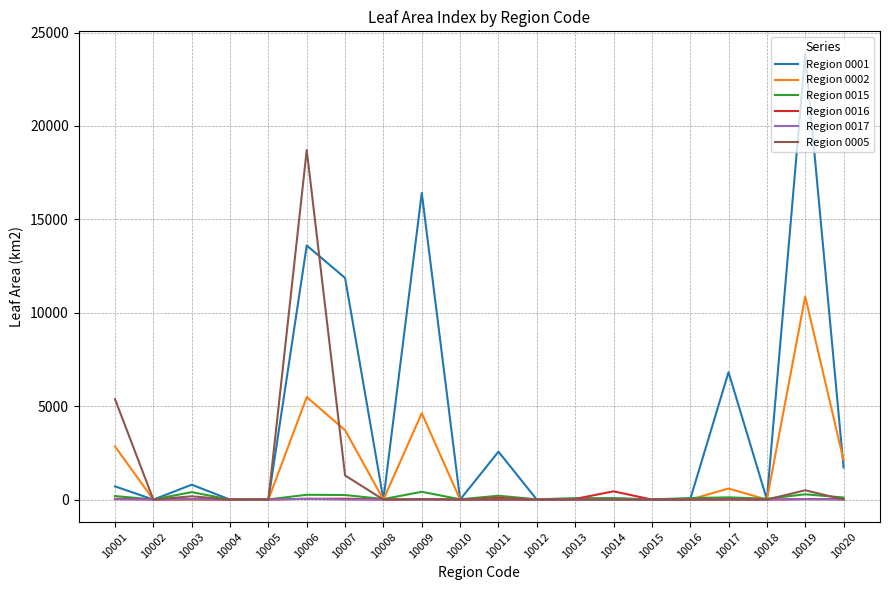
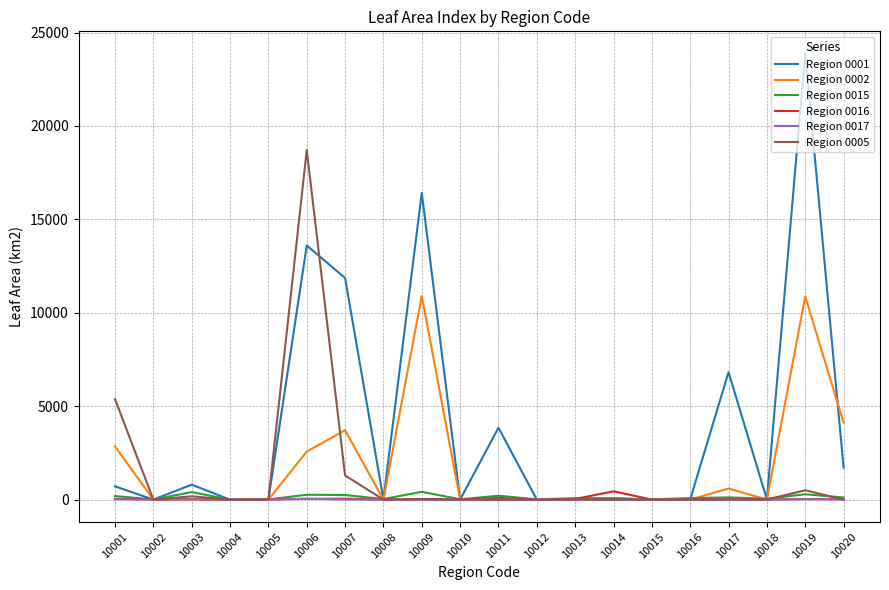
  {
    "Region 0001": {
      "10001": 700,
      "10003": 800,
      "10006": 13600,
      "10007": 11900,
      "10009": 16400,
-     "10011": 2600,
+     "10011": 3800,
      "10017": 6800,
      "10020": 1700
    },
    "Region 0002": {
      "10001": 2800,
-     "10006": 5500,
+     "10006": 2600,
      "10007": 3700,
-     "10009": 4600,
+     "10009": 10900,
      "10017": 600,
      "10019": 10900,
-     "10020": 2100
+     "10020": 4100
    },
    "Region 0015": {
      "10001": 200,
      "10003": 400,
      "10006": 300,
      "10007": 200,
      "10009": 400,
      "10019": 300
    },
    "Region 0016": {
      "10014": 400
    },
    "Region 0005": {
      "10001": 5400,
      "10003": 200,
      "10006": 18700,
      "10007": 1300,
      "10019": 500
    }
  }
